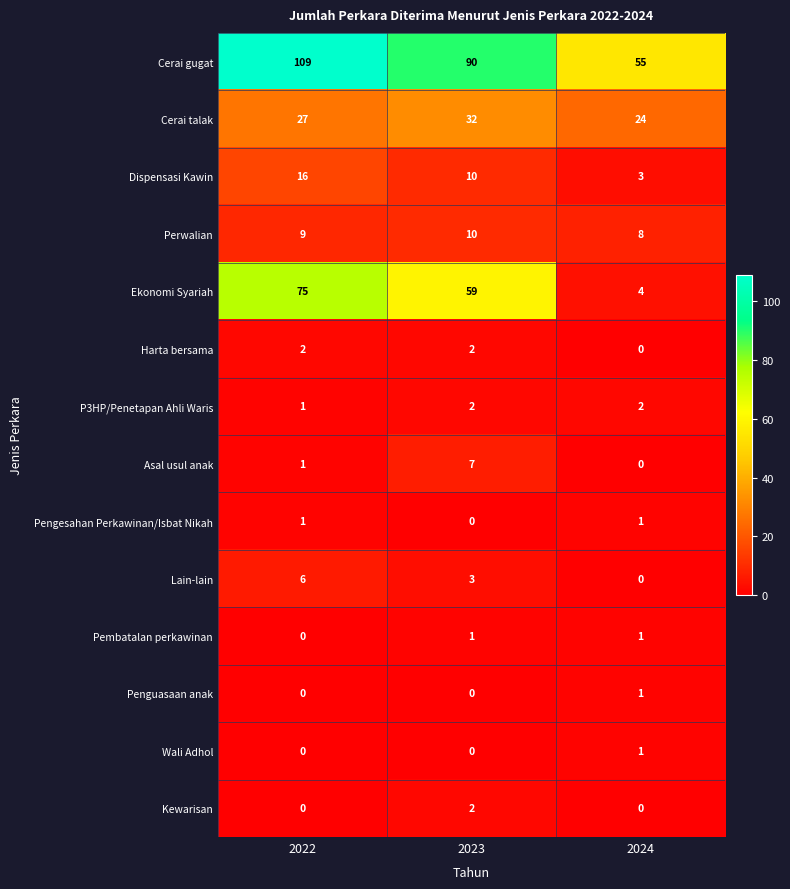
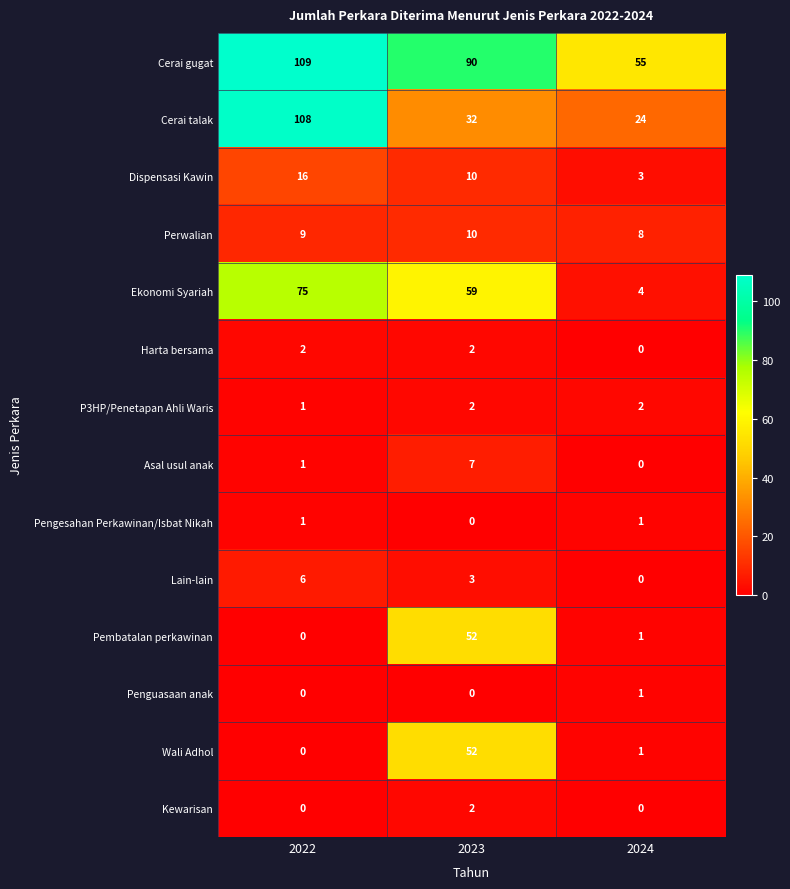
  {
    "Cerai gugat": {
      "2022": 109,
      "2023": 90,
      "2024": 55
    },
    "Cerai talak": {
-     "2022": 27,
+     "2022": 108,
      "2023": 32,
      "2024": 24
    },
    "Dispensasi Kawin": {
      "2022": 16,
      "2023": 10,
      "2024": 3
    },
    "Perwalian": {
      "2022": 9,
      "2023": 10,
      "2024": 8
    },
    "Ekonomi Syariah": {
      "2022": 75,
      "2023": 59,
      "2024": 4
    },
    "Harta bersama": {
      "2022": 2,
      "2023": 2,
      "2024": 0
    },
    "P3HP/Penetapan Ahli Waris": {
      "2022": 1,
      "2023": 2,
      "2024": 2
    },
    "Asal usul anak": {
      "2022": 1,
      "2023": 7,
      "2024": 0
    },
    "Pengesahan Perkawinan/Isbat Nikah": {
      "2022": 1,
      "2023": 0,
      "2024": 1
    },
    "Lain-lain": {
      "2022": 6,
      "2023": 3,
      "2024": 0
    },
    "Pembatalan perkawinan": {
      "2022": 0,
-     "2023": 1,
+     "2023": 52,
      "2024": 1
    },
    "Penguasaan anak": {
      "2022": 0,
      "2023": 0,
      "2024": 1
    },
    "Wali Adhol": {
      "2022": 0,
-     "2023": 0,
+     "2023": 52,
      "2024": 1
    },
    "Kewarisan": {
      "2022": 0,
      "2023": 2,
      "2024": 0
    }
  }
